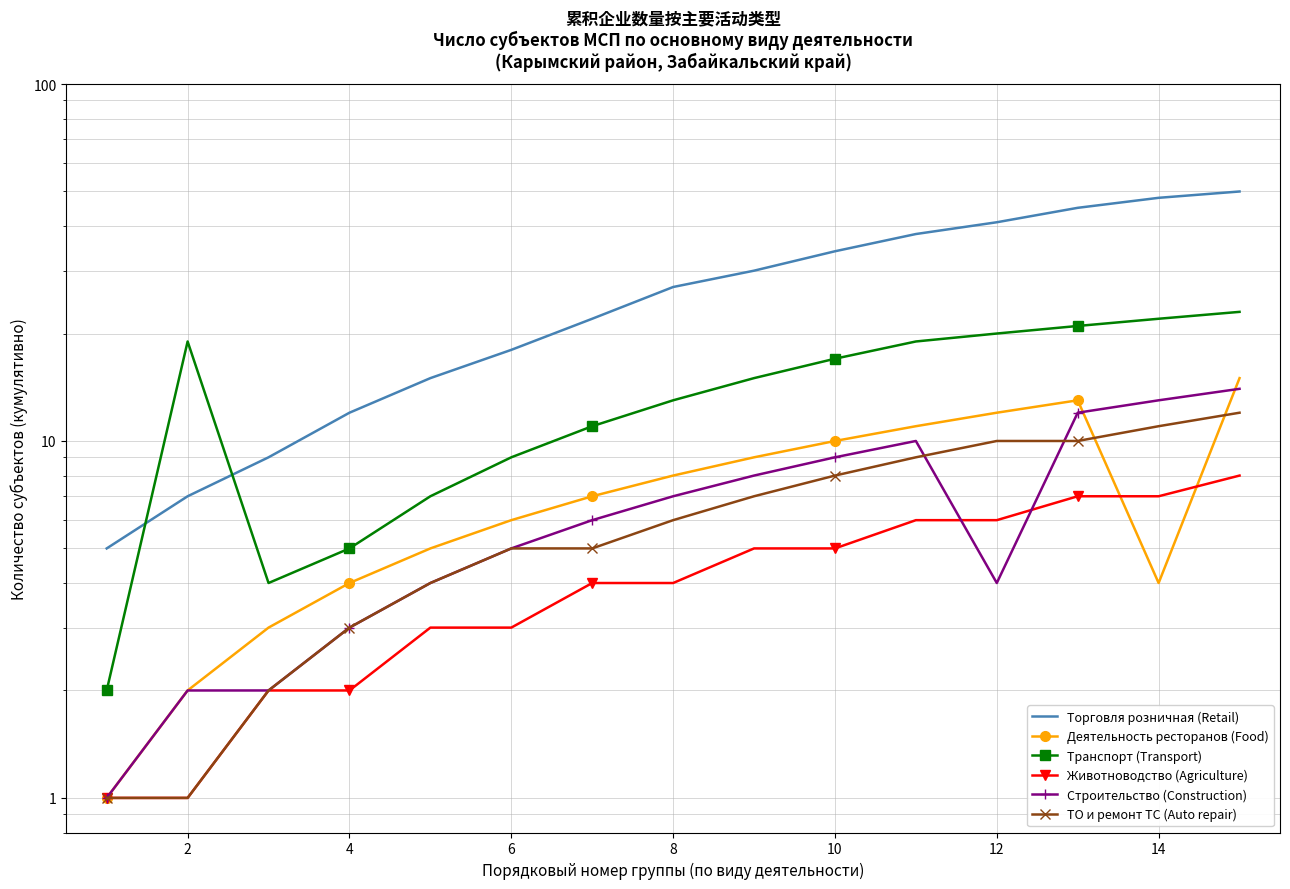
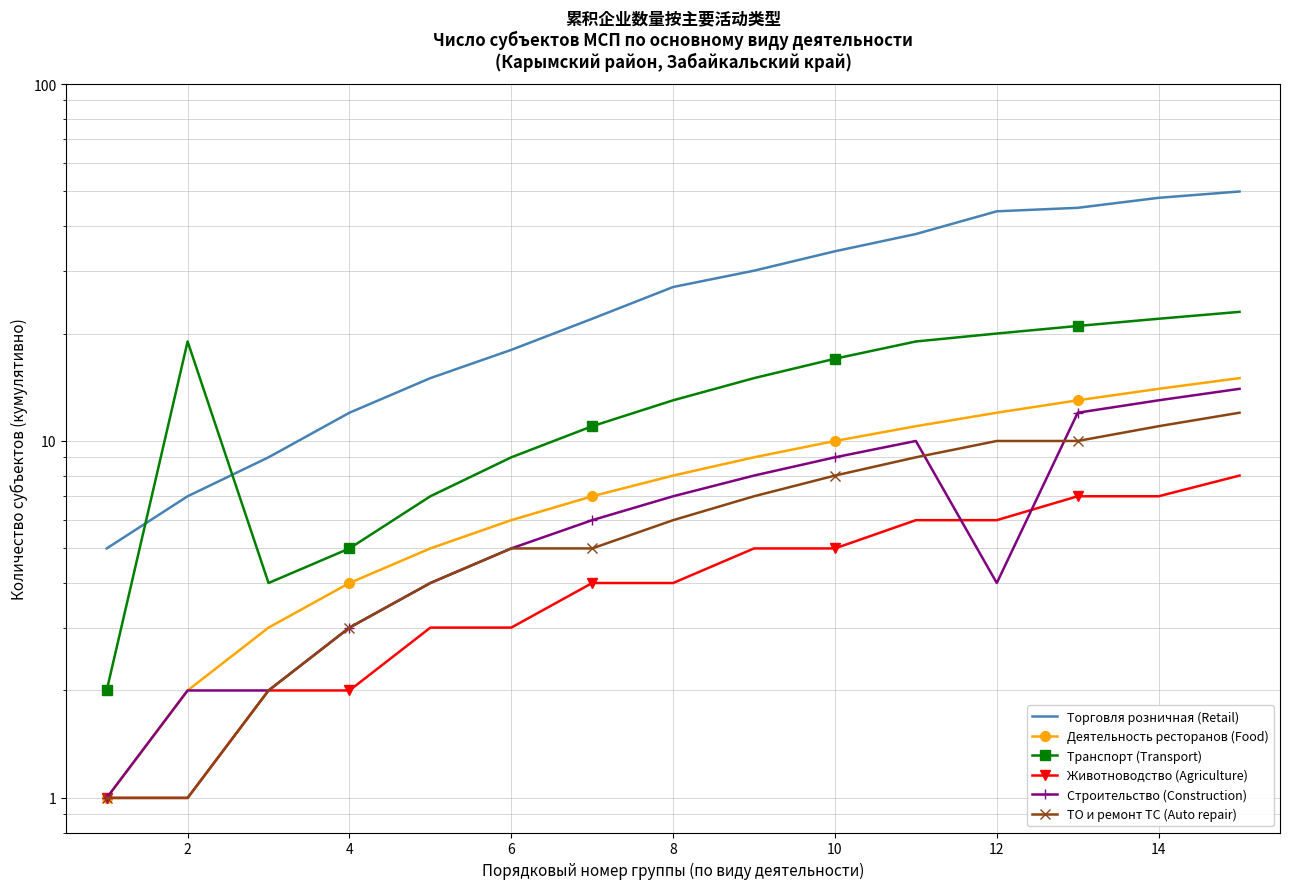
  {
    "Торговля розничная (Retail)": {
      "2": 7,
      "4": 12,
      "6": 18,
      "8": 27,
      "10": 34,
-     "12": 41,
+     "12": 44,
      "14": 48
    },
    "Деятельность ресторанов (Food)": {
      "4": 4,
      "6": 6,
      "8": 8,
      "10": 10,
      "12": 12,
-     "14": 4
+     "14": 14
    },
    "Транспорт (Transport)": {
      "2": 19,
      "4": 5,
      "6": 9,
      "8": 13,
      "10": 17,
      "12": 20,
      "14": 22
    },
    "Животноводство (Agriculture)": {
      "4": 2,
      "6": 3,
      "8": 4,
      "10": 5,
      "12": 6,
      "14": 7
    },
    "Строительство (Construction)": {
      "8": 7,
      "10": 9,
      "12": 4,
      "14": 13
    },
    "ТО и ремонт ТС (Auto repair)": {
      "8": 6,
      "10": 8,
      "12": 10,
      "14": 11
    }
  }
